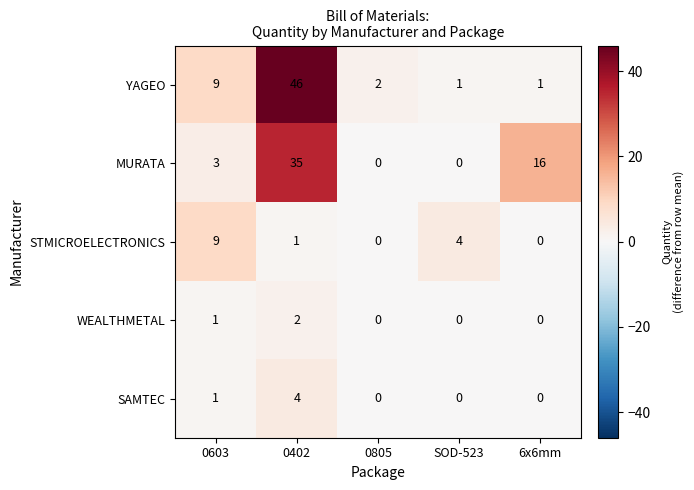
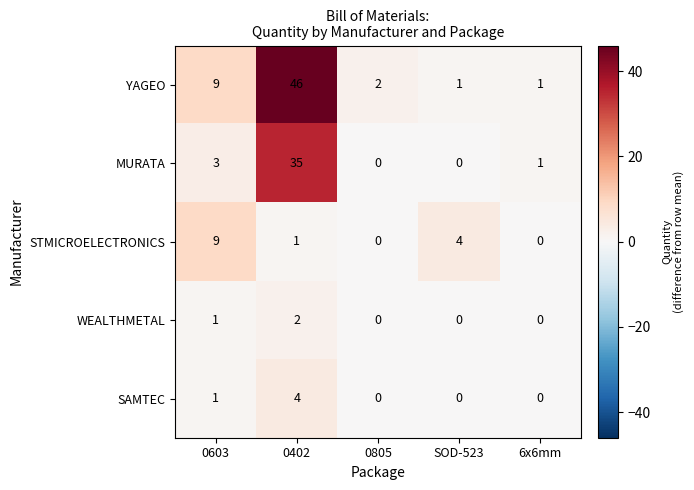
  {
    "YAGEO": {
      "0603": 9,
      "0402": 46,
      "0805": 2,
      "SOD-523": 1,
      "6x6mm": 1
    },
    "MURATA": {
      "0603": 3,
      "0402": 35,
      "0805": 0,
      "SOD-523": 0,
-     "6x6mm": 16
+     "6x6mm": 1
    },
    "STMICROELECTRONICS": {
      "0603": 9,
      "0402": 1,
      "0805": 0,
      "SOD-523": 4,
      "6x6mm": 0
    },
    "WEALTHMETAL": {
      "0603": 1,
      "0402": 2,
      "0805": 0,
      "SOD-523": 0,
      "6x6mm": 0
    },
    "SAMTEC": {
      "0603": 1,
      "0402": 4,
      "0805": 0,
      "SOD-523": 0,
      "6x6mm": 0
    }
  }
